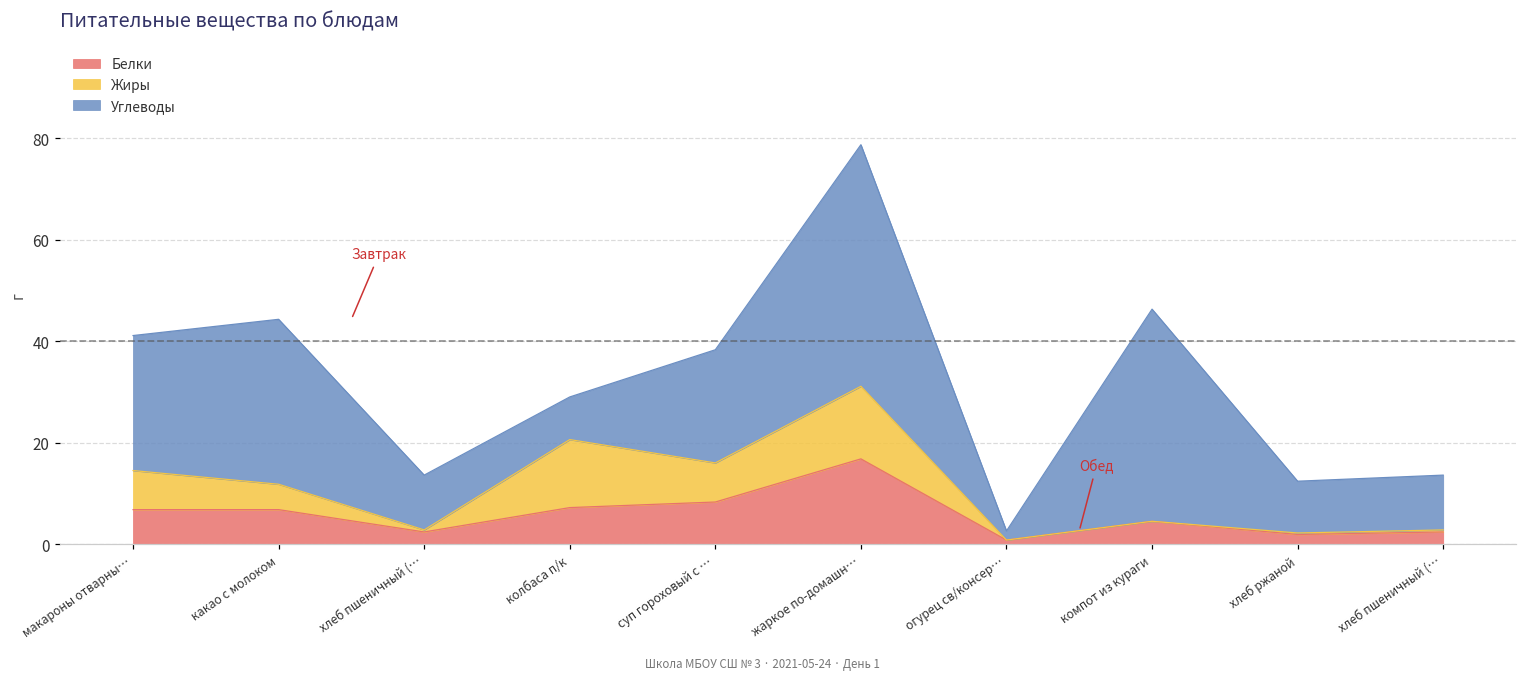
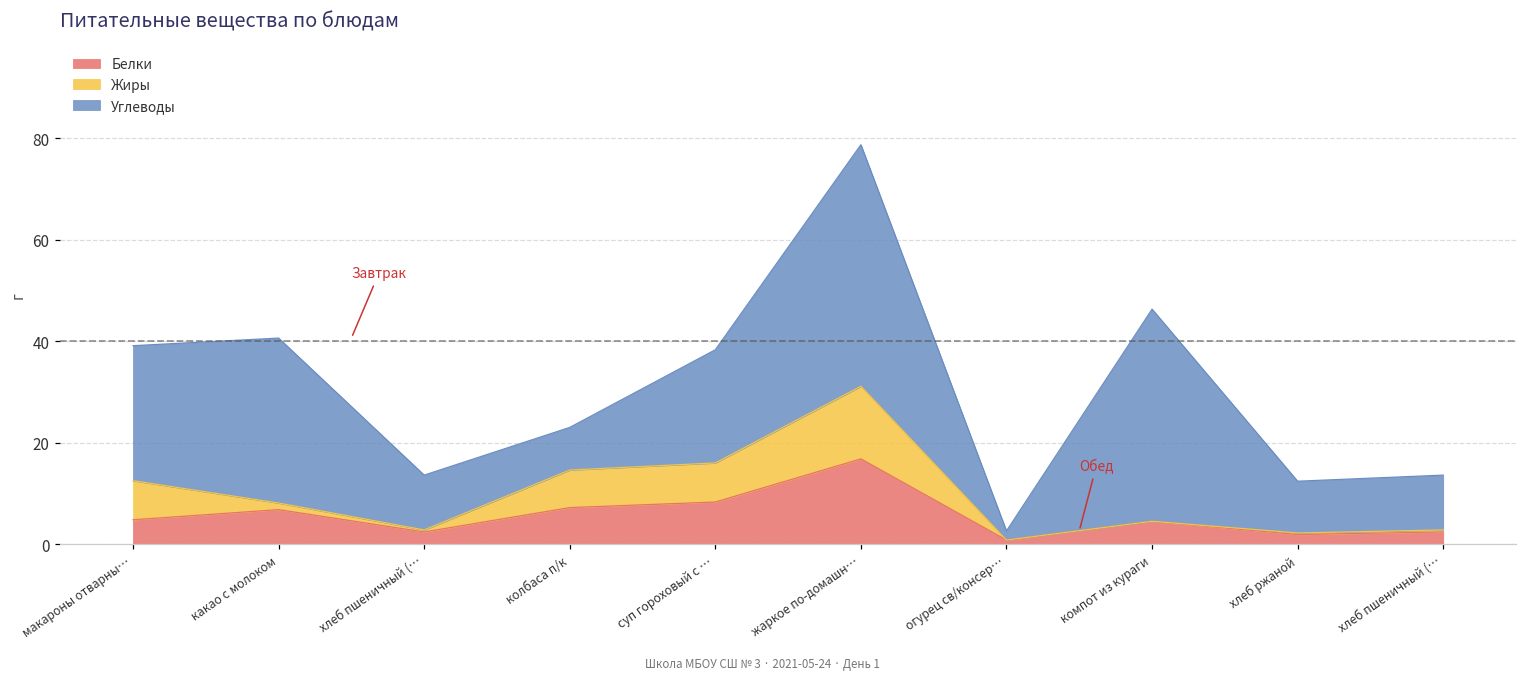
  {
    "Белки": {
-     "макароны отварны…": 7,
+     "макароны отварны…": 5,
      "какао с молоком": 7,
      "колбаса п/к": 7,
      "суп гороховый с …": 8,
      "жаркое по-домашн…": 17
    },
    "Жиры": {
      "макароны отварны…": 8,
-     "какао с молоком": 5,
-     "колбаса п/к": 13,
+     "какао с молоком": 1,
+     "колбаса п/к": 7,
      "суп гороховый с …": 8,
      "жаркое по-домашн…": 14
    },
    "Углеводы": {
      "макароны отварны…": 27,
      "какао с молоком": 33,
      "колбаса п/к": 8,
      "суп гороховый с …": 22,
      "жаркое по-домашн…": 48,
      "огурец св/консер…": 2,
      "компот из кураги": 42,
      "хлеб ржаной": 10
    }
  }
